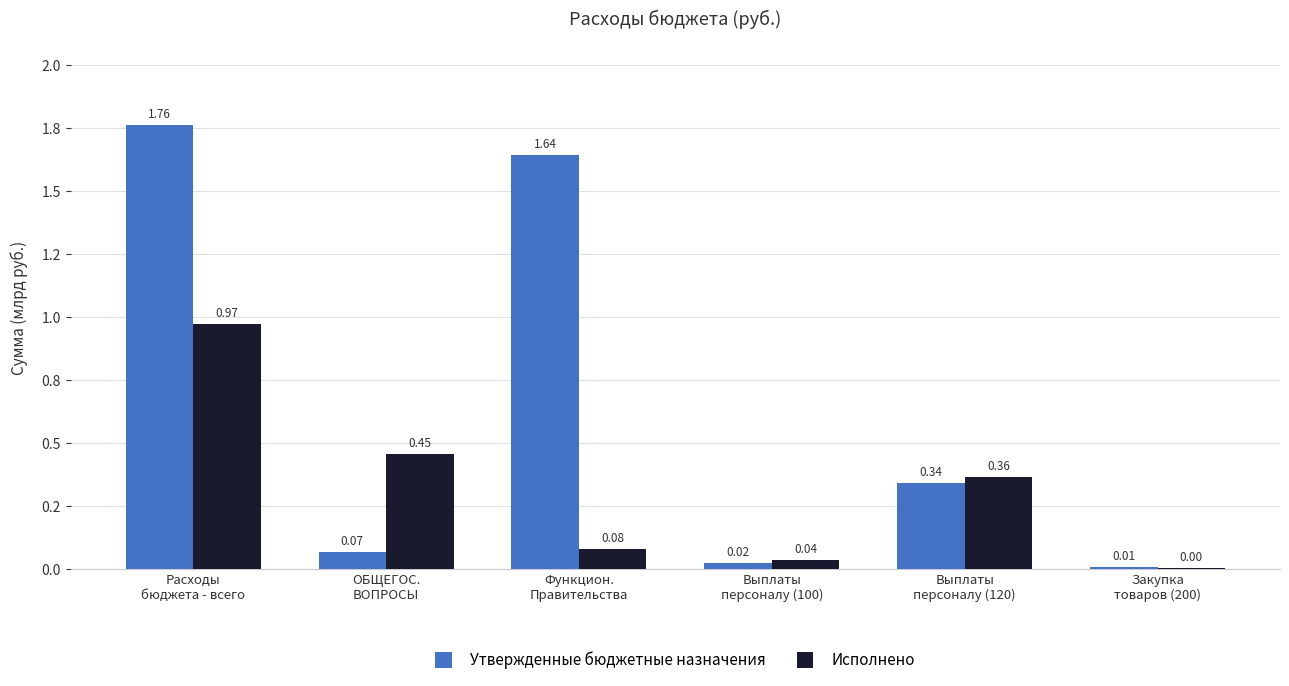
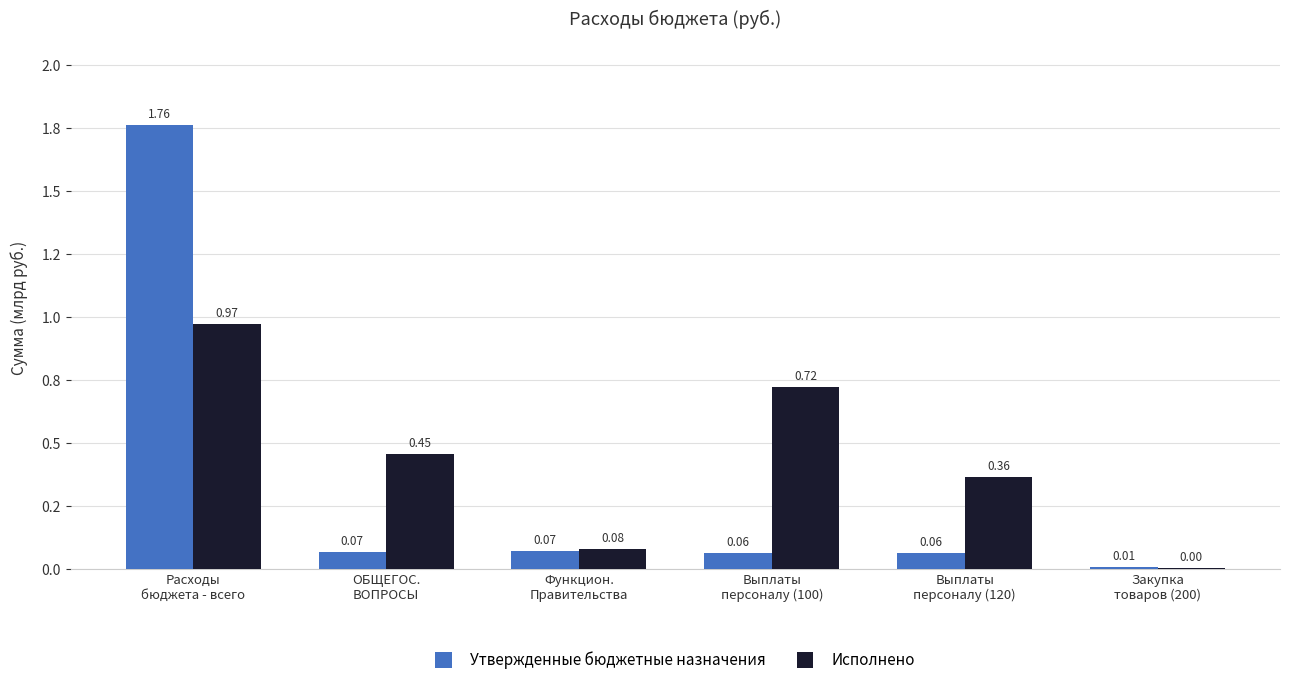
  {
    "Утвержденные бюджетные назначения": {
      "Расходы бюджета - всего": 1.76,
      "ОБЩЕГОС. ВОПРОСЫ": 0.07,
-     "Функцион. Правительства": 1.64,
-     "Выплаты персоналу (100)": 0.02,
-     "Выплаты персоналу (120)": 0.34,
+     "Функцион. Правительства": 0.07,
+     "Выплаты персоналу (100)": 0.06,
+     "Выплаты персоналу (120)": 0.06,
      "Закупка товаров (200)": 0.01
    },
    "Исполнено": {
      "Расходы бюджета - всего": 0.97,
      "ОБЩЕГОС. ВОПРОСЫ": 0.45,
      "Функцион. Правительства": 0.08,
-     "Выплаты персоналу (100)": 0.04,
+     "Выплаты персоналу (100)": 0.72,
      "Выплаты персоналу (120)": 0.36,
      "Закупка товаров (200)": 0.00
    }
  }
